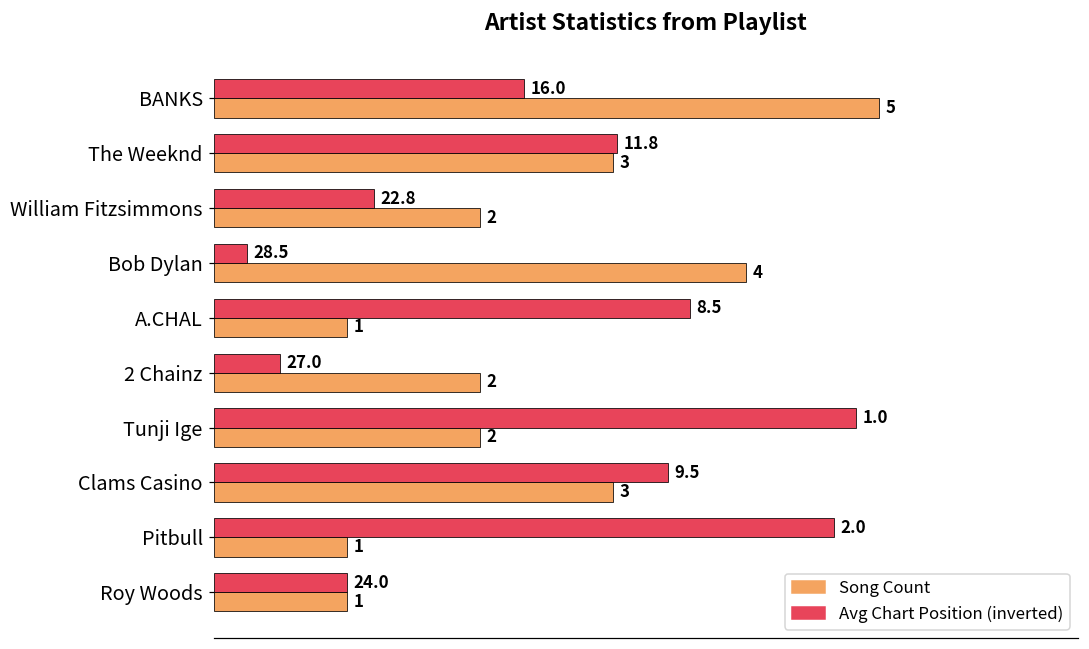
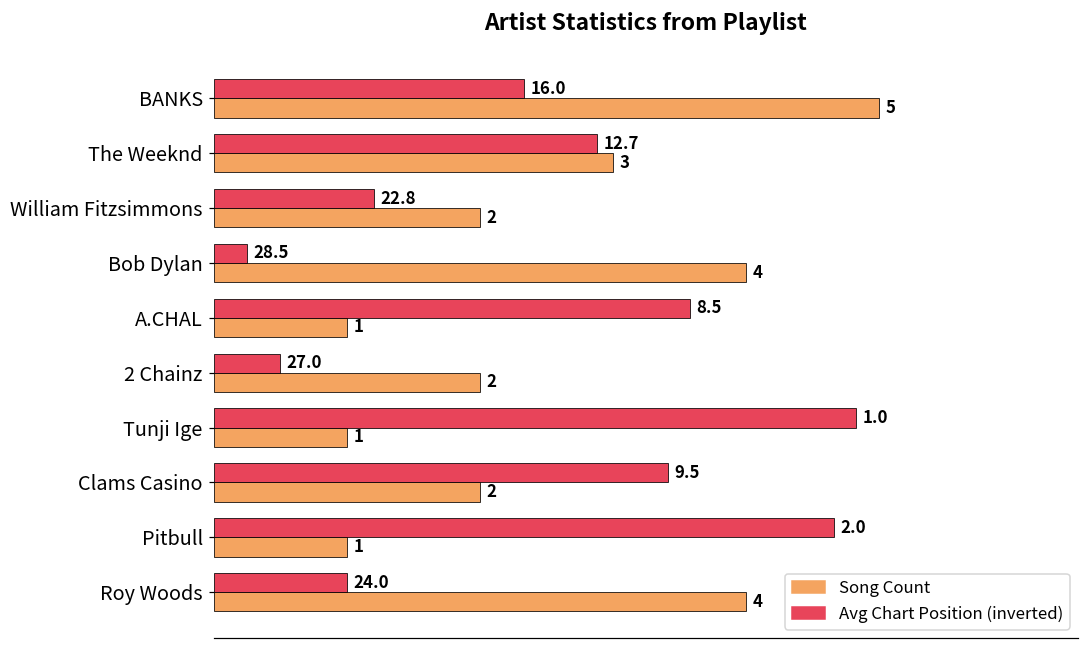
  {
    "Song Count": {
      "BANKS": 5,
      "The Weeknd": 3,
      "William Fitzsimmons": 2,
      "Bob Dylan": 4,
      "A.CHAL": 1,
      "2 Chainz": 2,
-     "Tunji Ige": 2,
-     "Clams Casino": 3,
+     "Tunji Ige": 1,
+     "Clams Casino": 2,
      "Pitbull": 1,
-     "Roy Woods": 1
+     "Roy Woods": 4
    },
    "Avg Chart Position (inverted)": {
-     "The Weeknd": 11.8
+     "The Weeknd": 12.7
    }
  }
